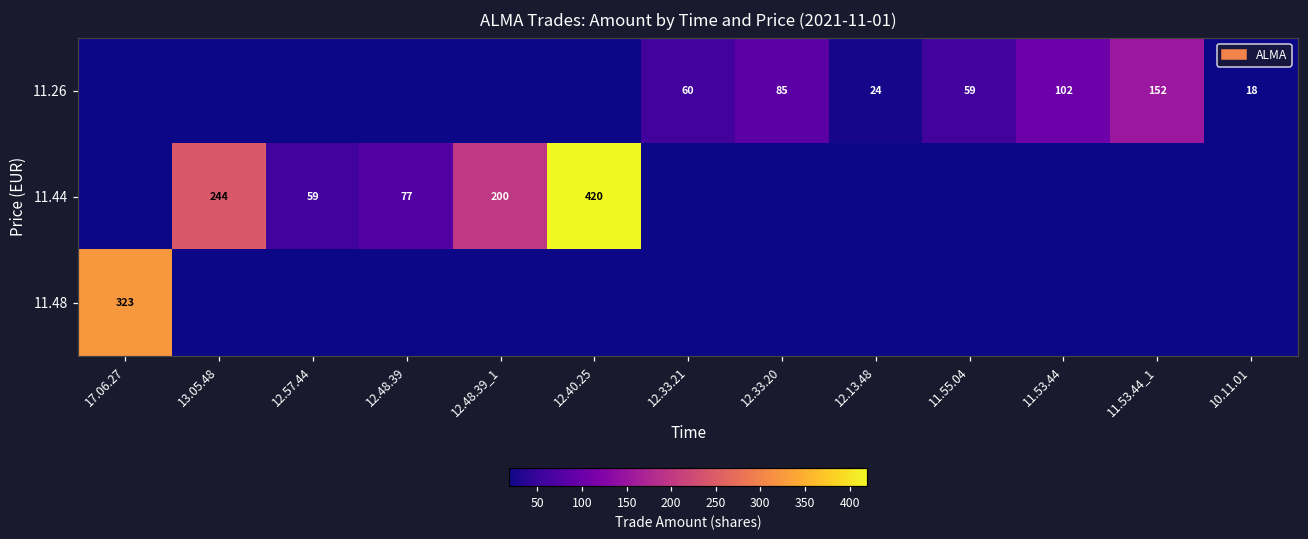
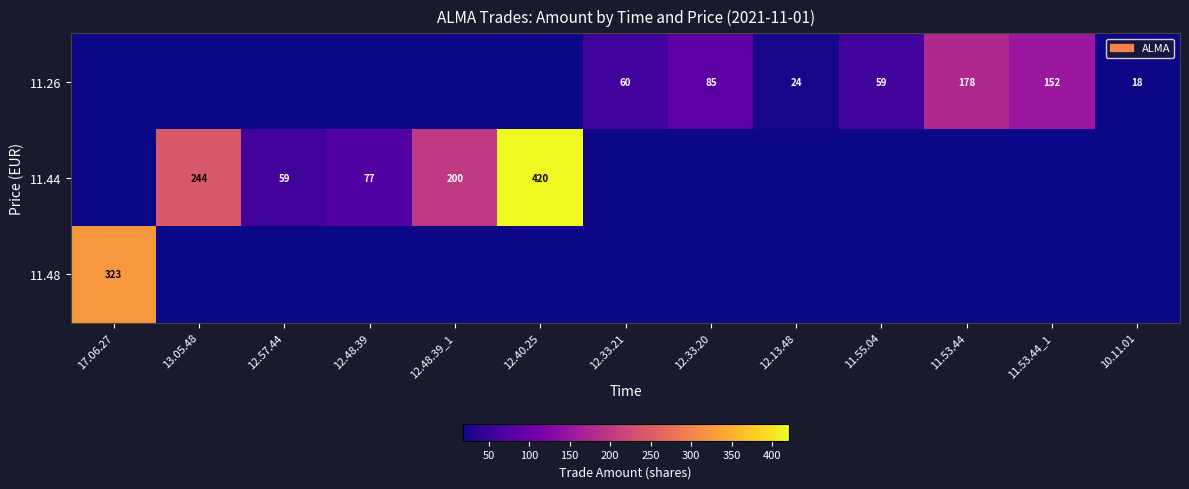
  {
    "11.26": {
      "12.33.21": 60,
      "12.33.20": 85,
      "12.13.48": 24,
      "11.55.04": 59,
-     "11.53.44": 102,
+     "11.53.44": 178,
      "11.53.44_1": 152,
      "10.11.01": 18
    },
    "11.44": {
      "13.05.48": 244,
      "12.57.44": 59,
      "12.48.39": 77,
      "12.48.39_1": 200,
      "12.40.25": 420
    },
    "11.48": {
      "17.06.27": 323
    }
  }
